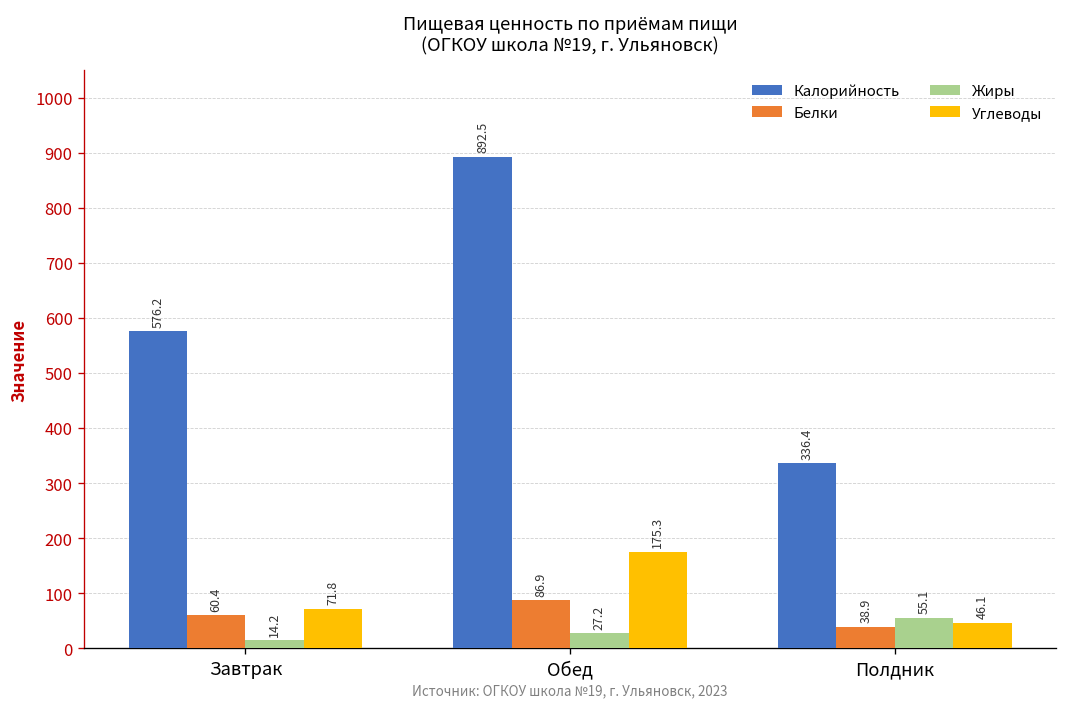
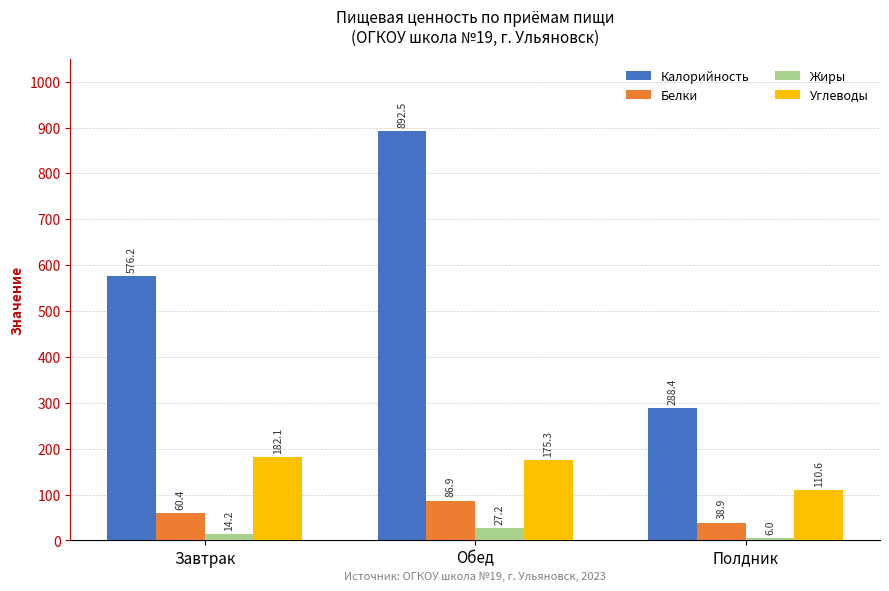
  {
    "Калорийность": {
      "Завтрак": 576.2,
      "Обед": 892.5,
-     "Полдник": 336.4
+     "Полдник": 288.4
    },
    "Белки": {
      "Завтрак": 60.4,
      "Обед": 86.9,
      "Полдник": 38.9
    },
    "Жиры": {
      "Завтрак": 14.2,
      "Обед": 27.2,
-     "Полдник": 55.1
+     "Полдник": 6.0
    },
    "Углеводы": {
-     "Завтрак": 71.8,
+     "Завтрак": 182.1,
      "Обед": 175.3,
-     "Полдник": 46.1
+     "Полдник": 110.6
    }
  }
